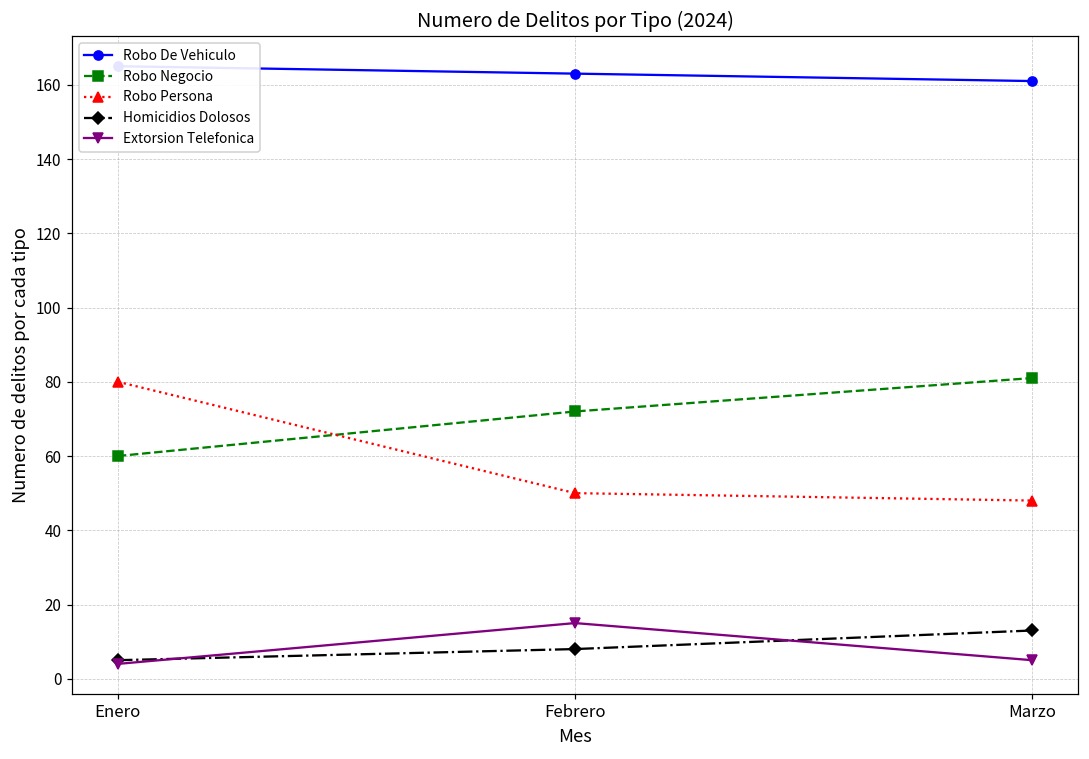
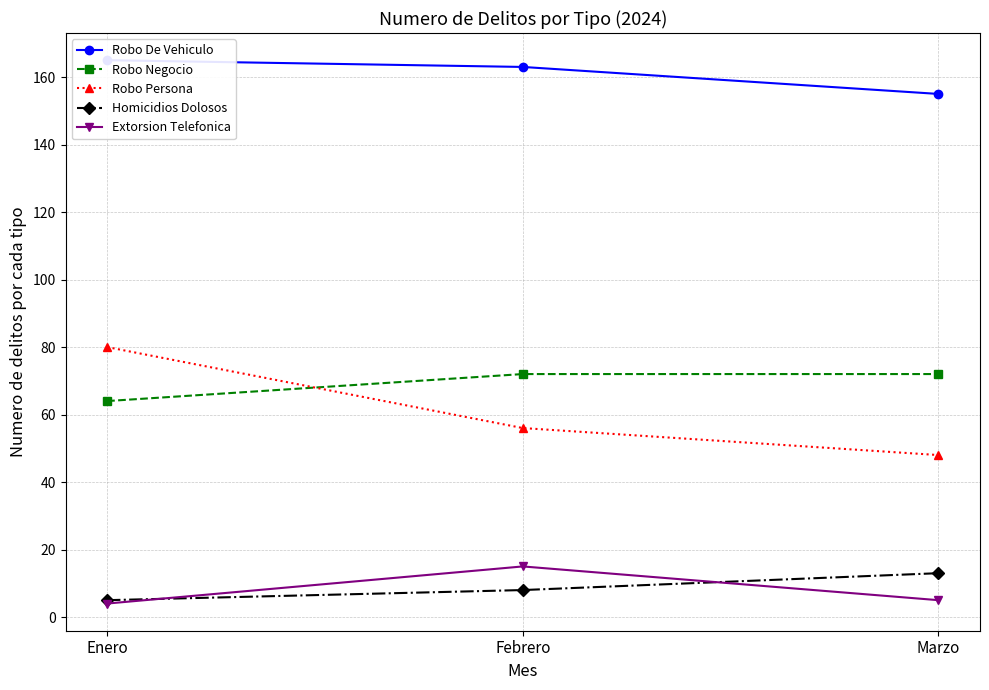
  {
    "Robo De Vehiculo": {
      "Febrero": 163,
-     "Marzo": 161
+     "Marzo": 155
    },
    "Robo Negocio": {
-     "Enero": 60,
+     "Enero": 64,
      "Febrero": 72,
-     "Marzo": 81
+     "Marzo": 72
    },
    "Robo Persona": {
      "Enero": 80,
-     "Febrero": 50,
+     "Febrero": 56,
      "Marzo": 48
    },
    "Homicidios Dolosos": {
      "Enero": 5,
      "Febrero": 8,
      "Marzo": 13
    },
    "Extorsion Telefonica": {
      "Enero": 4,
      "Febrero": 15,
      "Marzo": 5
    }
  }
